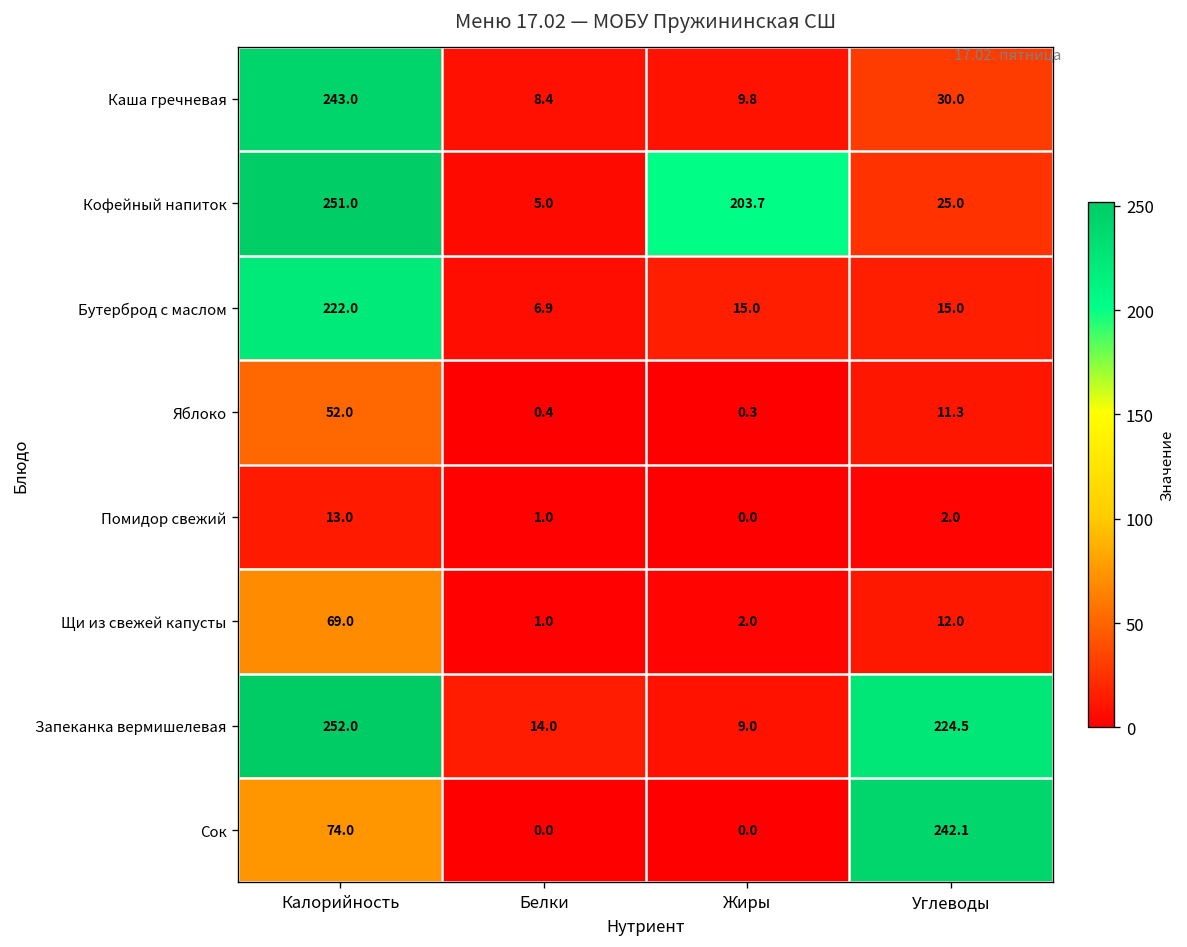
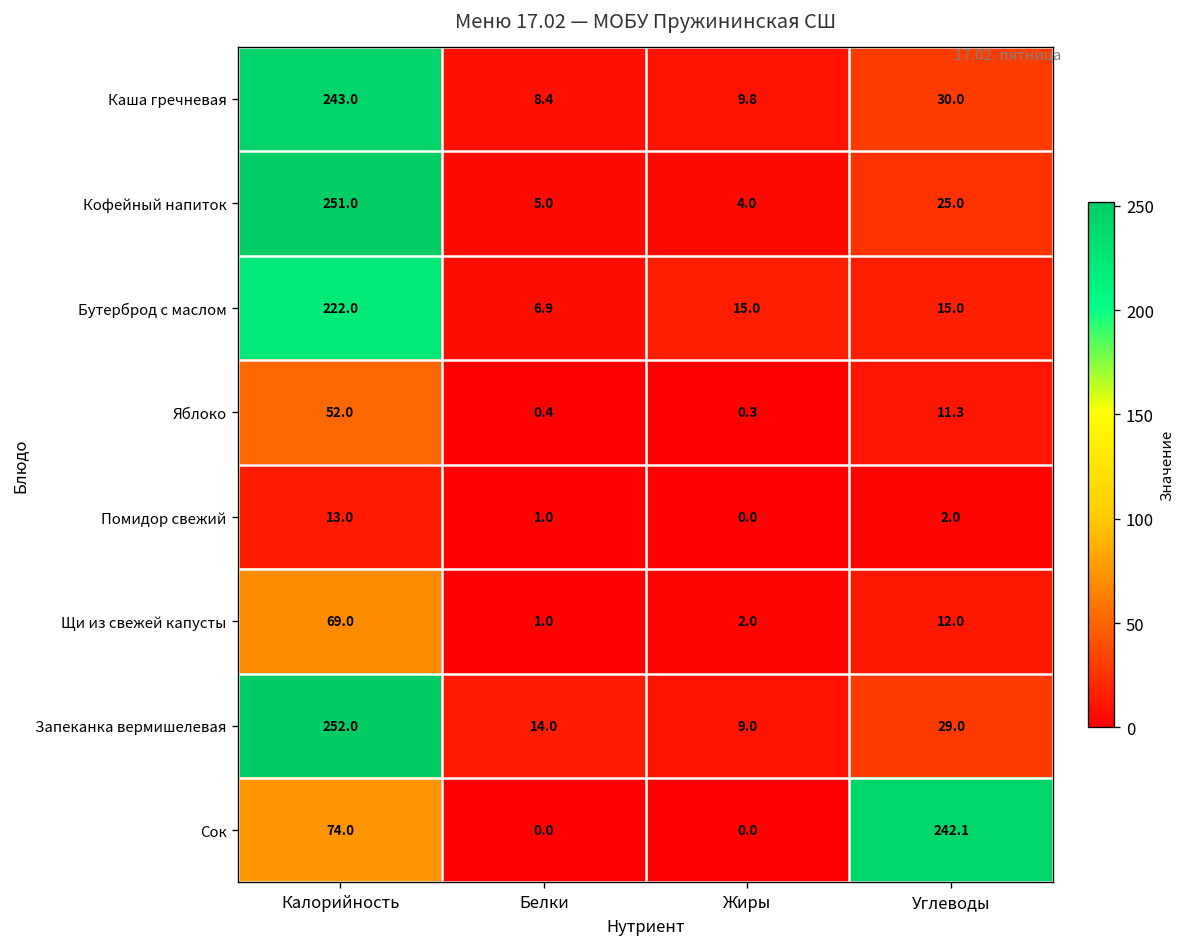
  {
    "Каша гречневая": {
      "Калорийность": 243.0,
      "Белки": 8.4,
      "Жиры": 9.8
    },
    "Кофейный напиток": {
      "Калорийность": 251.0,
      "Белки": 5.0,
-     "Жиры": 203.7,
+     "Жиры": 4.0,
      "Углеводы": 25.0
    },
    "Бутерброд с маслом": {
      "Калорийность": 222.0,
      "Белки": 6.9,
      "Жиры": 15.0,
      "Углеводы": 15.0
    },
    "Яблоко": {
      "Калорийность": 52.0,
      "Белки": 0.4,
      "Жиры": 0.3,
      "Углеводы": 11.3
    },
    "Помидор свежий": {
      "Калорийность": 13.0,
      "Белки": 1.0,
      "Жиры": 0.0,
      "Углеводы": 2.0
    },
    "Щи из свежей капусты": {
      "Калорийность": 69.0,
      "Белки": 1.0,
      "Жиры": 2.0,
      "Углеводы": 12.0
    },
    "Запеканка вермишелевая": {
      "Калорийность": 252.0,
      "Белки": 14.0,
      "Жиры": 9.0,
-     "Углеводы": 224.5
+     "Углеводы": 29.0
    },
    "Сок": {
      "Калорийность": 74.0,
      "Белки": 0.0,
      "Жиры": 0.0,
      "Углеводы": 242.1
    }
  }
